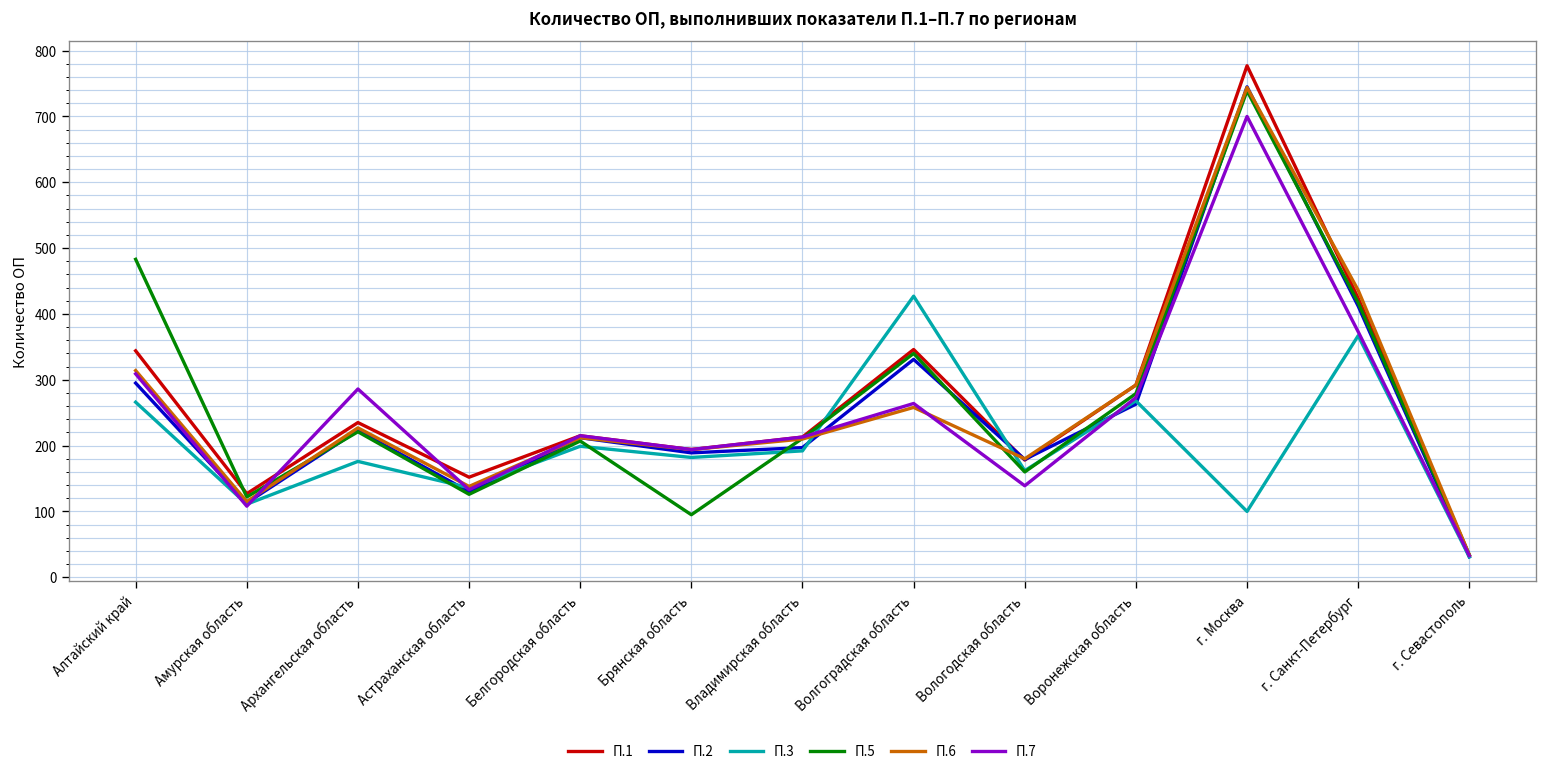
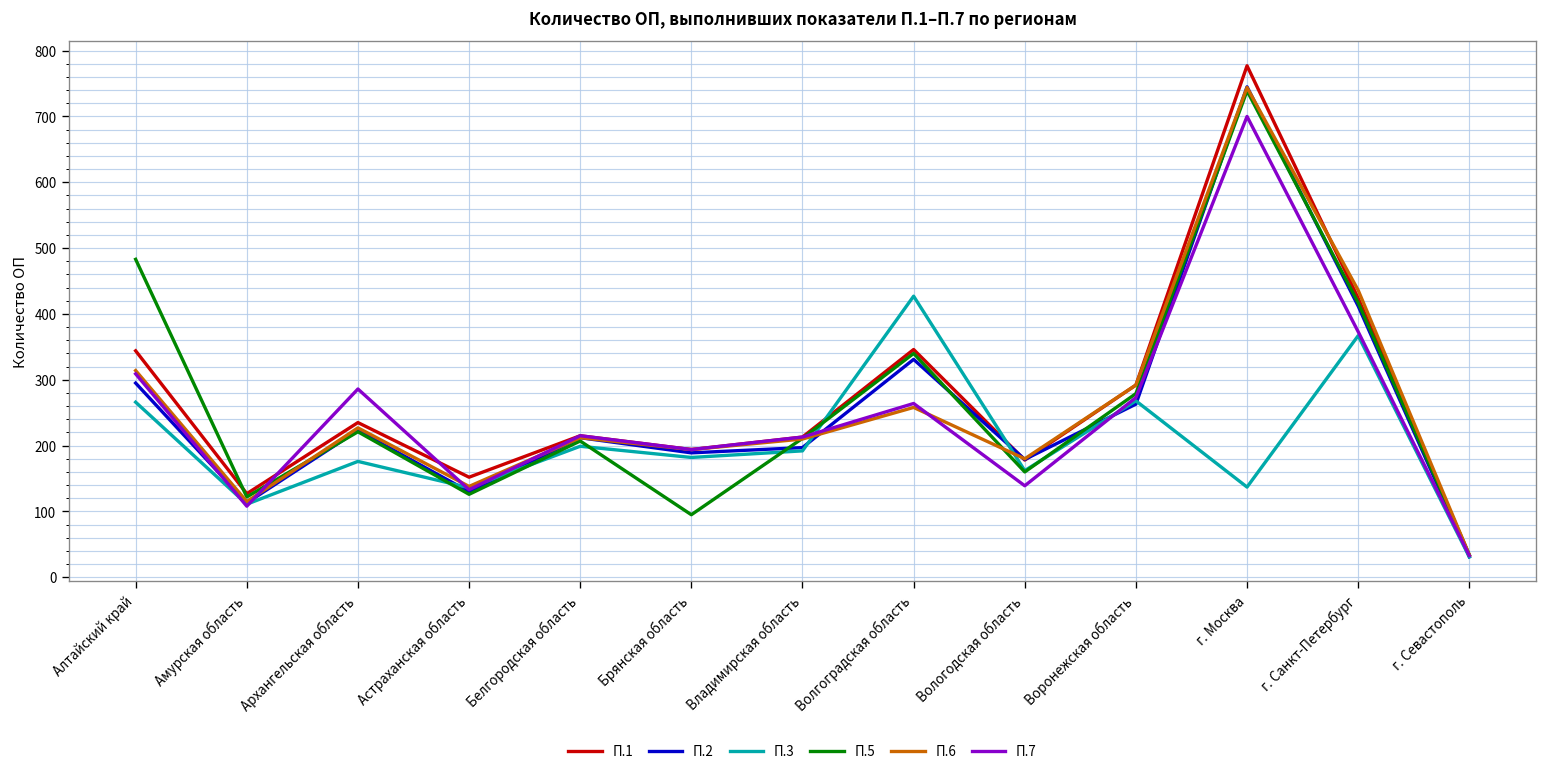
  {
    "П.1": {
      "Алтайский край": 340,
      "Амурская область": 130,
      "Архангельская область": 240,
      "Астраханская область": 150,
      "Волгоградская область": 350,
      "г. Москва": 780,
      "г. Санкт-Петербург": 420
    },
    "П.2": {
      "Алтайский край": 300,
      "Брянская область": 190,
      "Владимирская область": 200,
      "Волгоградская область": 330,
      "Воронежская область": 260,
      "г. Санкт-Петербург": 410
    },
    "П.3": {
      "Алтайский край": 270,
      "Архангельская область": 180,
      "Белгородская область": 200,
      "Брянская область": 180,
      "Владимирская область": 190,
      "Волгоградская область": 430,
      "Воронежская область": 270,
-     "г. Москва": 100,
+     "г. Москва": 140,
      "г. Санкт-Петербург": 370
    },
    "П.5": {
      "Алтайский край": 480,
      "Амурская область": 120,
      "Белгородская область": 210,
      "Брянская область": 100,
      "Волгоградская область": 340,
      "Воронежская область": 280,
      "г. Москва": 740,
      "г. Санкт-Петербург": 420
    },
    "П.6": {
      "Алтайский край": 310,
      "Волгоградская область": 260,
      "г. Санкт-Петербург": 440
    },
    "П.7": {
      "Алтайский край": 310,
      "Архангельская область": 290,
      "Волгоградская область": 260,
      "Вологодская область": 140,
      "Воронежская область": 270,
      "г. Москва": 700,
      "г. Санкт-Петербург": 370
    }
  }
